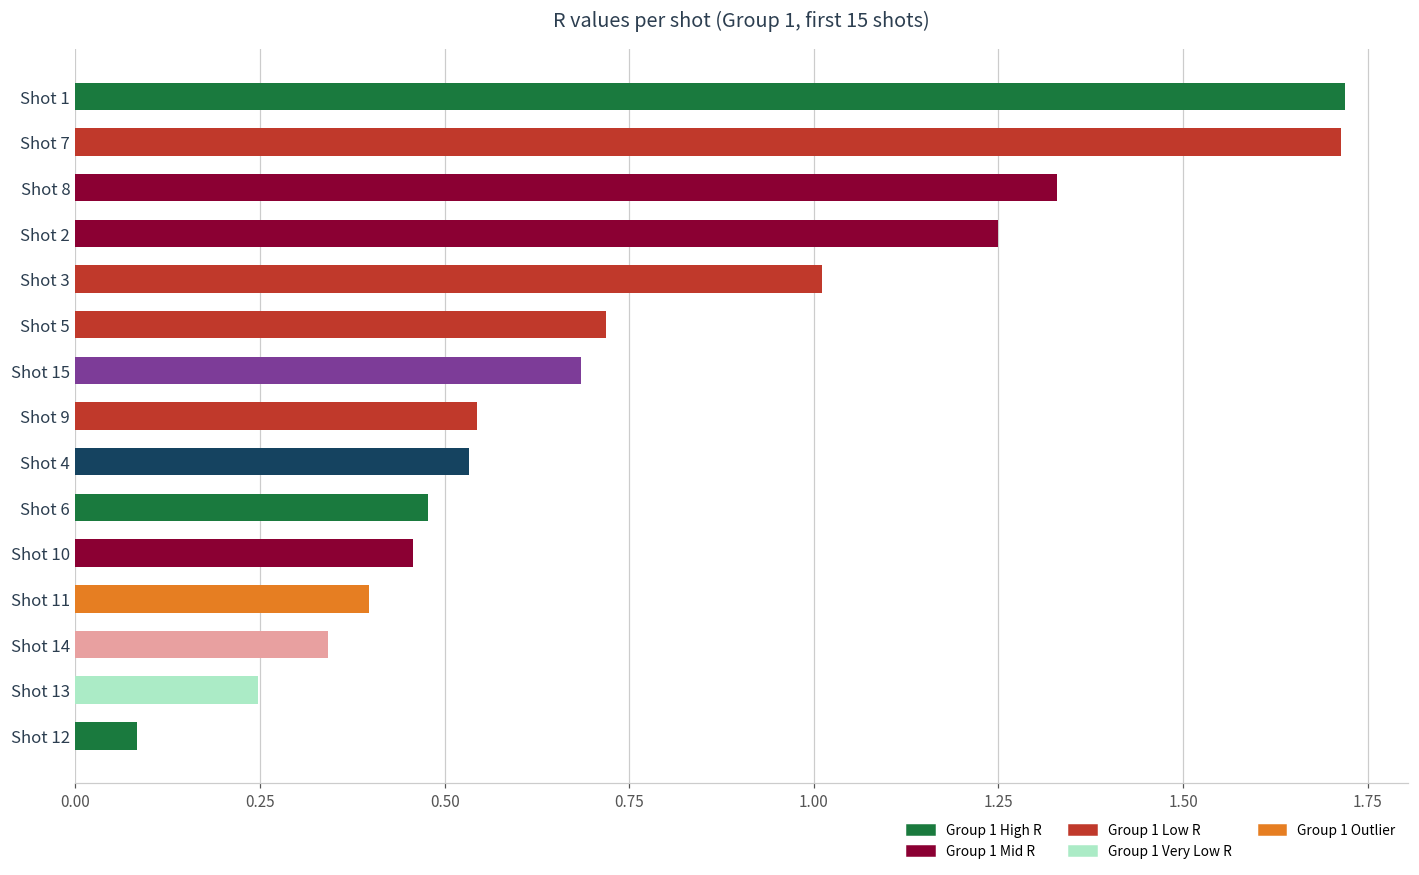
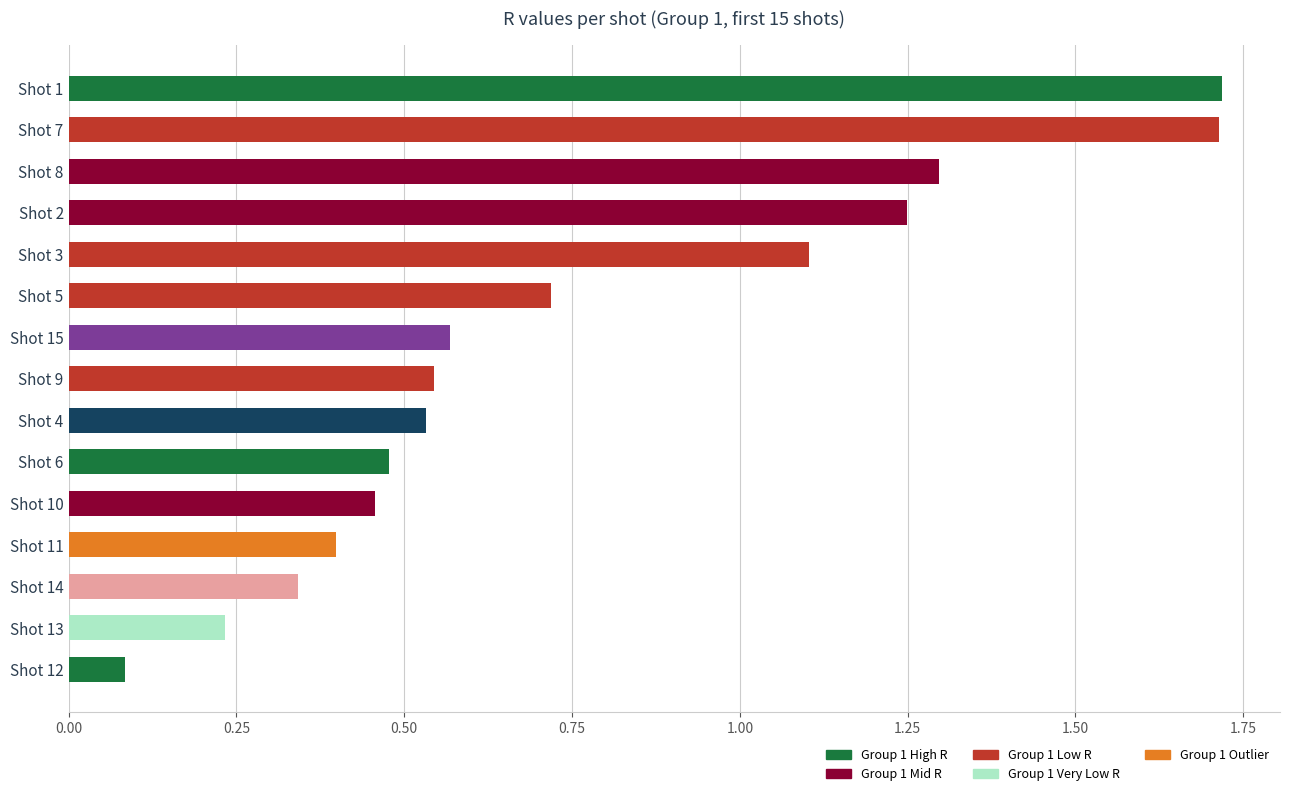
  {
    "Shot 1": 1.72,
    "Shot 7": 1.71,
-   "Shot 8": 1.33,
+   "Shot 8": 1.30,
    "Shot 2": 1.25,
-   "Shot 3": 1.01,
+   "Shot 3": 1.10,
    "Shot 5": 0.72,
-   "Shot 15": 0.69,
+   "Shot 15": 0.57,
    "Shot 9": 0.54,
    "Shot 4": 0.53,
    "Shot 6": 0.48,
    "Shot 10": 0.46,
    "Shot 11": 0.40,
    "Shot 14": 0.34,
-   "Shot 13": 0.25,
+   "Shot 13": 0.23,
    "Shot 12": 0.08
  }
